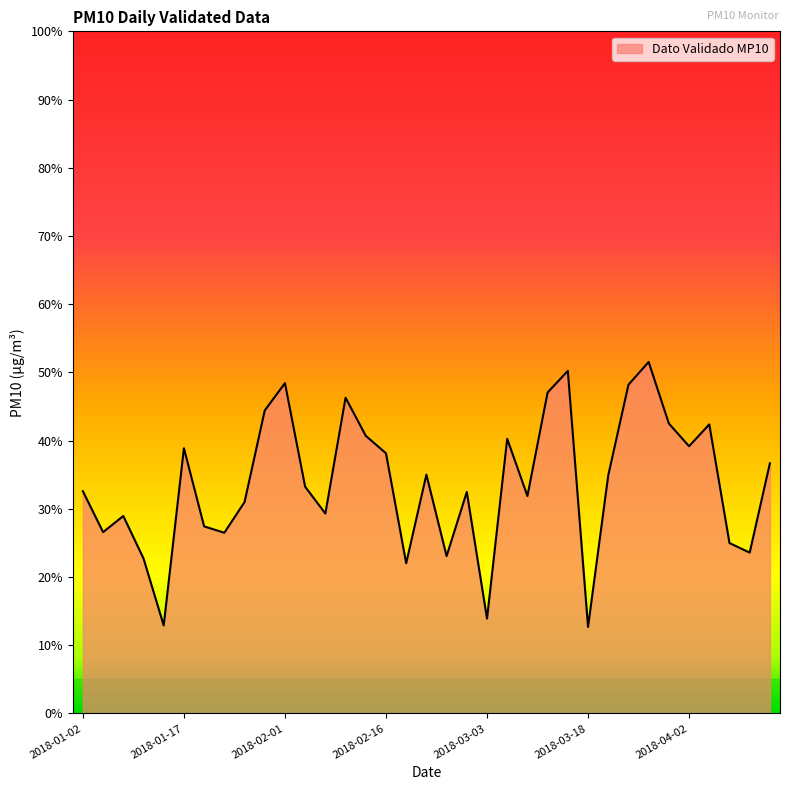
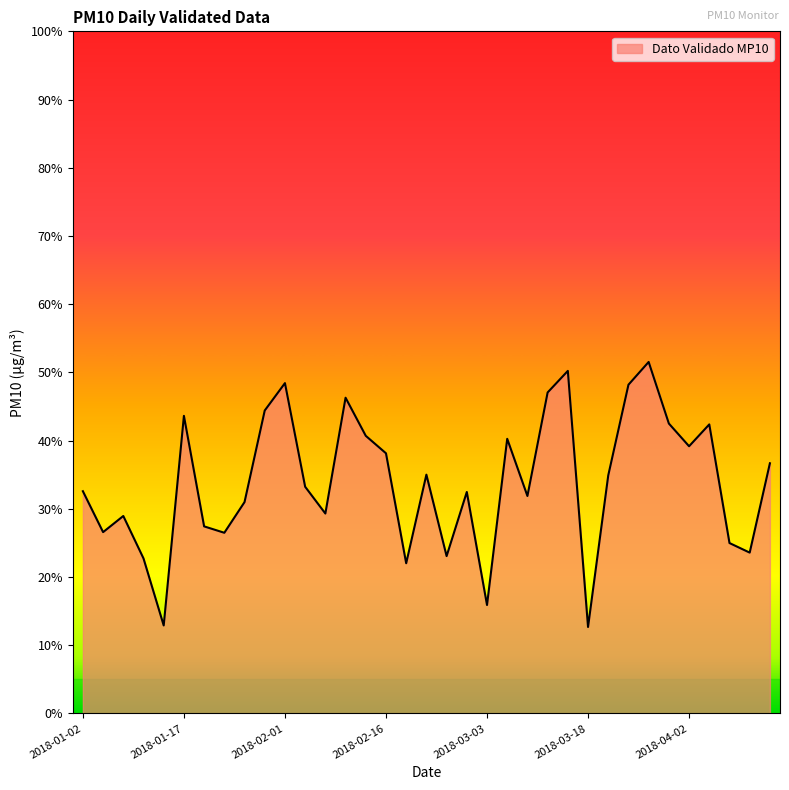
  {
    "2018-01-02": "33%",
-   "2018-01-17": "39%",
+   "2018-01-17": "44%",
    "2018-02-01": "48%",
    "2018-02-16": "38%",
-   "2018-03-03": "14%",
+   "2018-03-03": "16%",
    "2018-03-18": "13%",
    "2018-04-02": "39%"
  }
